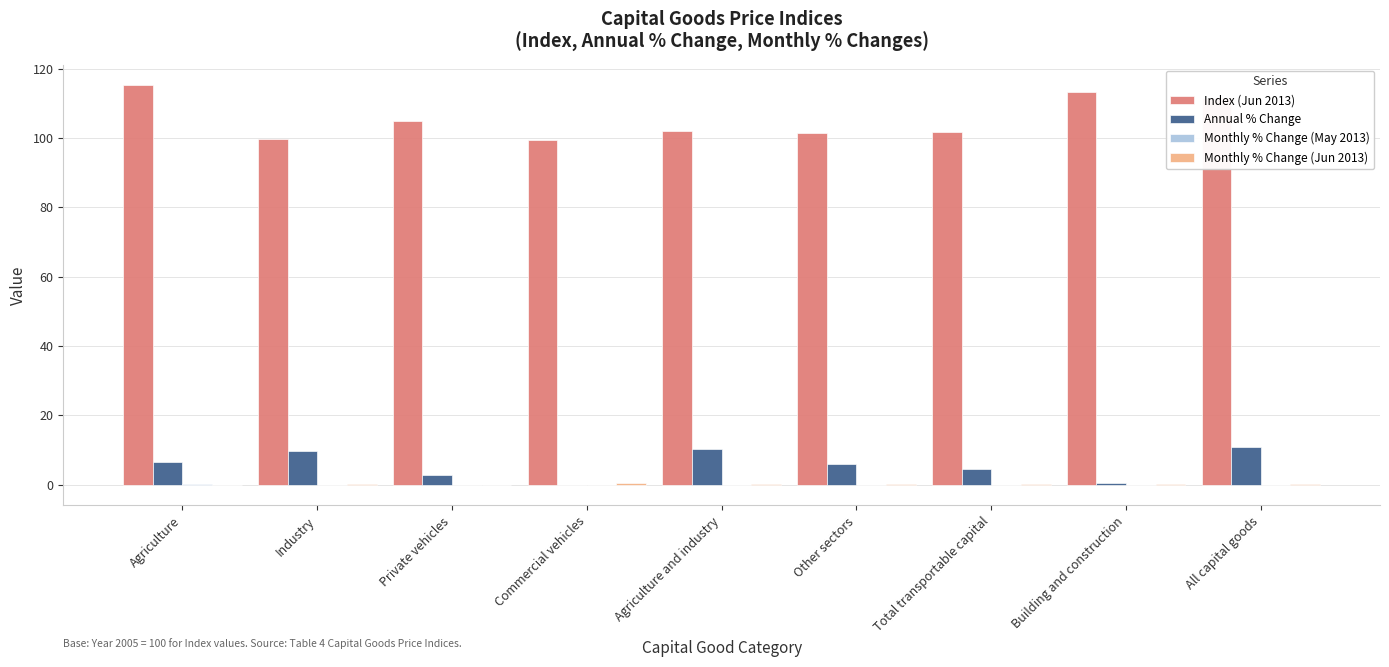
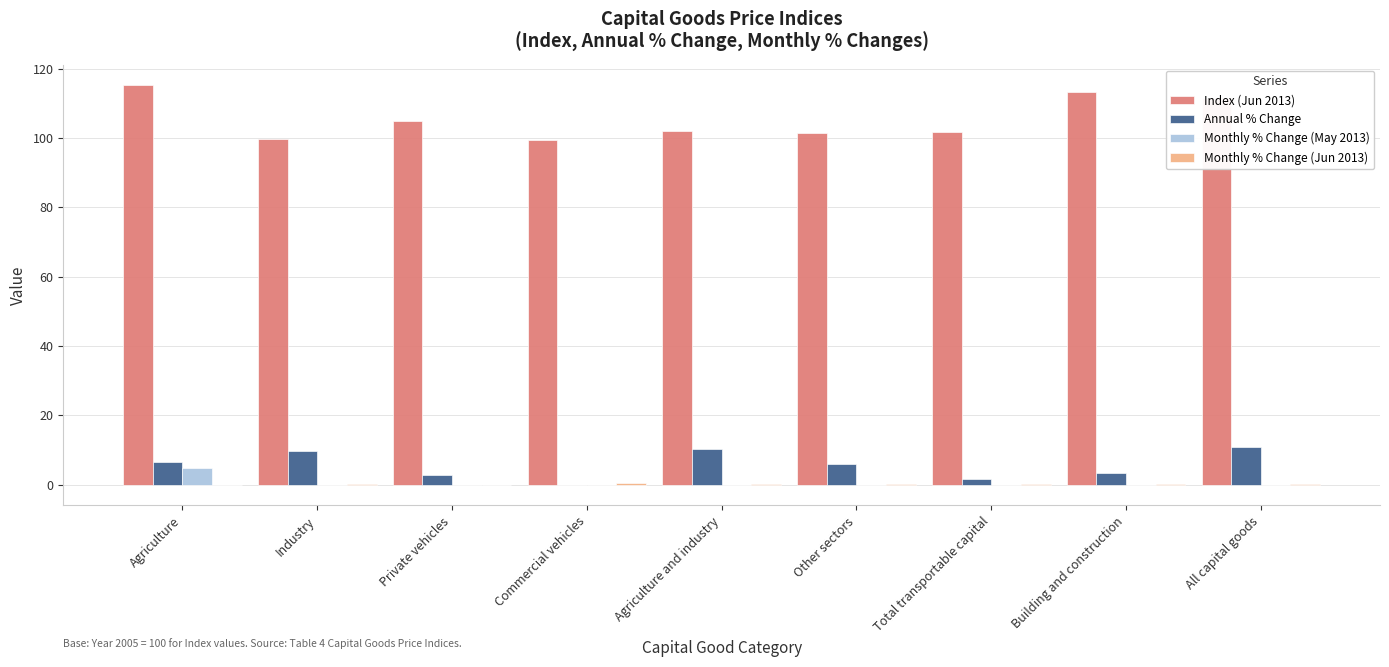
  {
    "Annual % Change": {
      "Agriculture": 7,
      "Industry": 10,
      "Private vehicles": 3,
      "Agriculture and industry": 10,
      "Other sectors": 6,
-     "Total transportable capital": 5,
-     "Building and construction": 1,
+     "Total transportable capital": 2,
+     "Building and construction": 3,
      "All capital goods": 11
    },
    "Monthly % Change (May 2013)": {
-     "Agriculture": 0,
+     "Agriculture": 5,
      "Private vehicles": 0,
      "Commercial vehicles": 0,
      "Other sectors": 0,
      "Building and construction": 0,
      "All capital goods": 0
    }
  }
